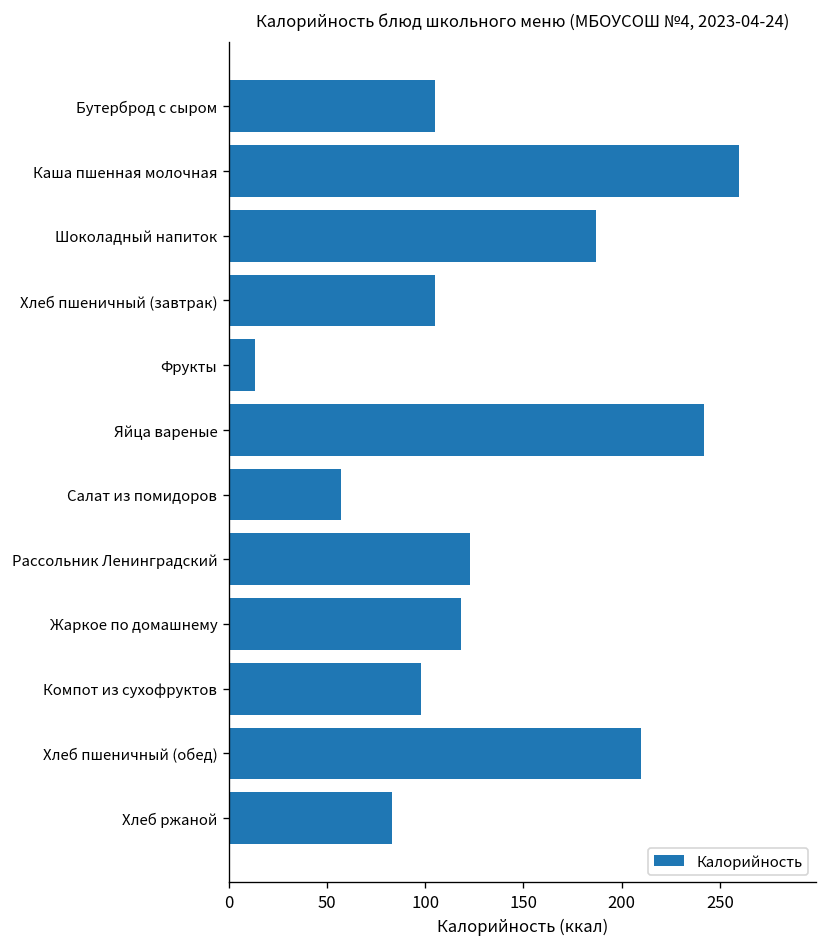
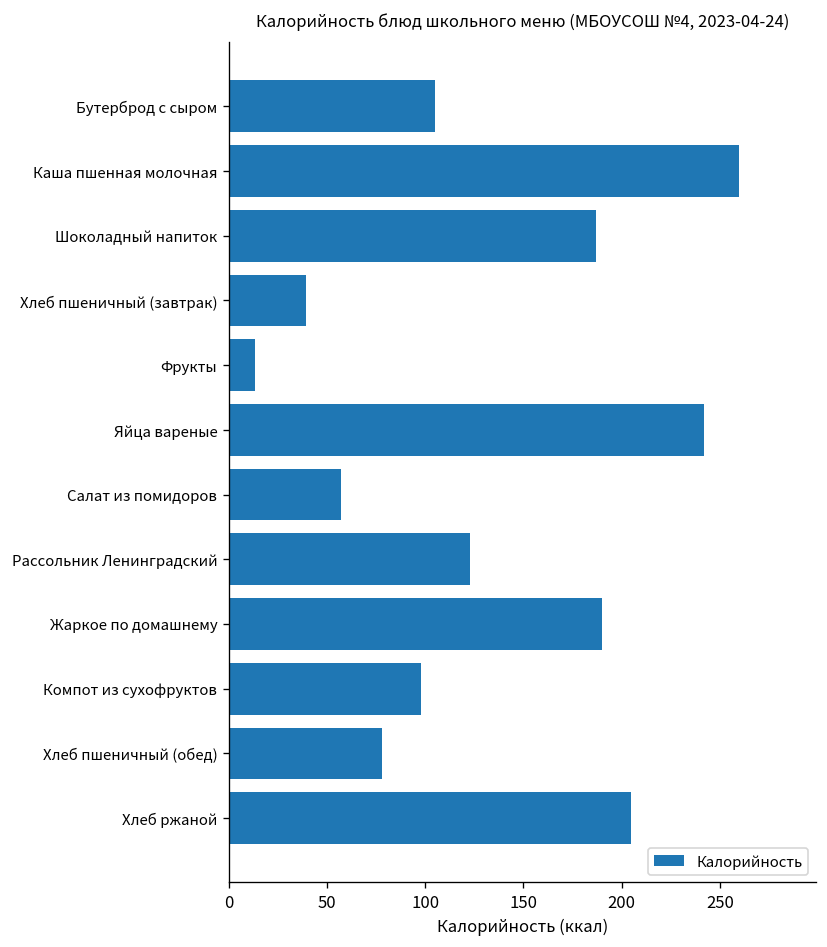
  {
    "Бутерброд с сыром": 105,
    "Каша пшенная молочная": 260,
    "Шоколадный напиток": 187,
-   "Хлеб пшеничный (завтрак)": 105,
+   "Хлеб пшеничный (завтрак)": 39,
    "Фрукты": 13,
    "Яйца вареные": 242,
    "Салат из помидоров": 57,
    "Рассольник Ленинградский": 123,
-   "Жаркое по домашнему": 118,
+   "Жаркое по домашнему": 190,
    "Компот из сухофруктов": 98,
-   "Хлеб пшеничный (обед)": 210,
-   "Хлеб ржаной": 83
+   "Хлеб пшеничный (обед)": 78,
+   "Хлеб ржаной": 205
  }
